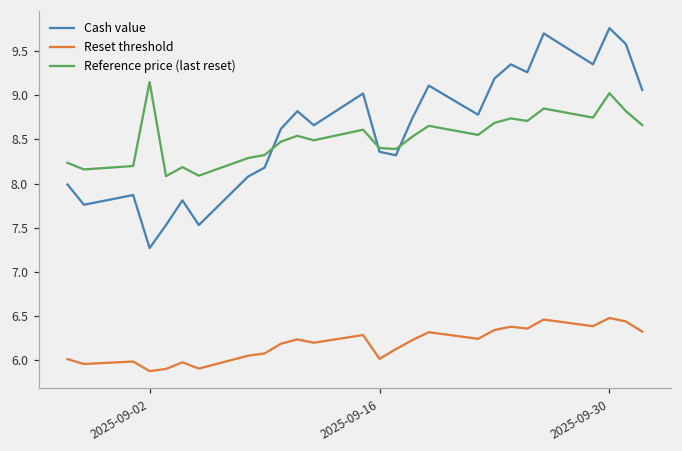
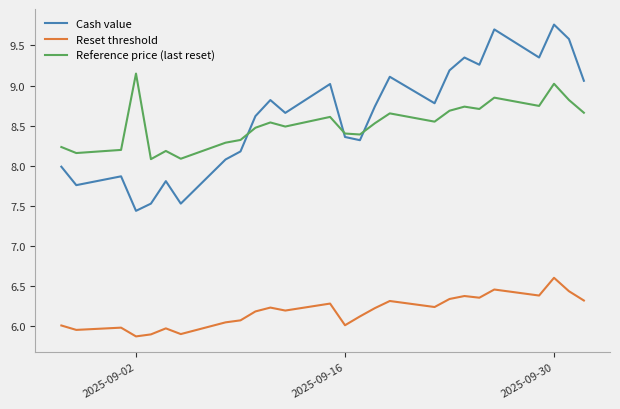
  {
    "Cash value": {
-     "2025-09-02": 7.3,
+     "2025-09-02": 7.4,
      "2025-09-16": 8.4,
      "2025-09-30": 9.8
    },
    "Reset threshold": {
      "2025-09-02": 5.9,
      "2025-09-16": 6.0,
-     "2025-09-30": 6.5
+     "2025-09-30": 6.6
    },
    "Reference price (last reset)": {
      "2025-09-02": 9.2,
      "2025-09-16": 8.4,
      "2025-09-30": 9.0
    }
  }
